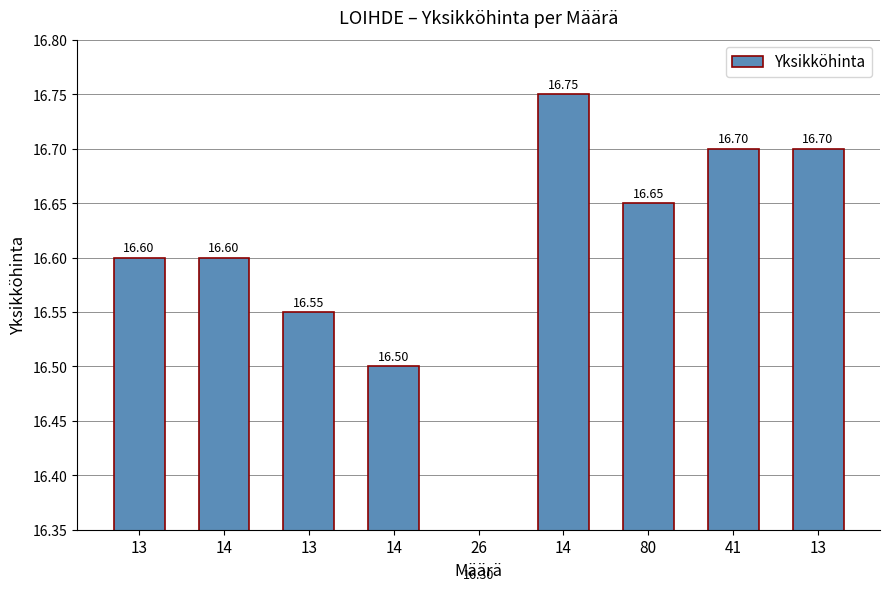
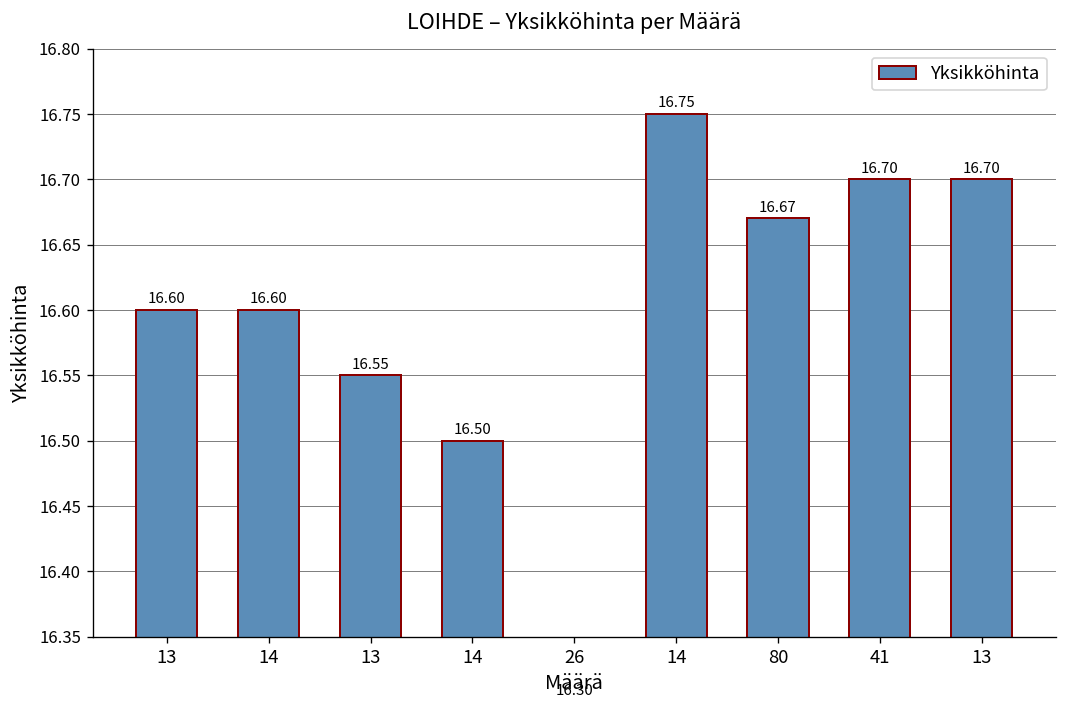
  {
-   "80": 16.65,
+   "80": 16.67,
    "41": 16.70
  }
